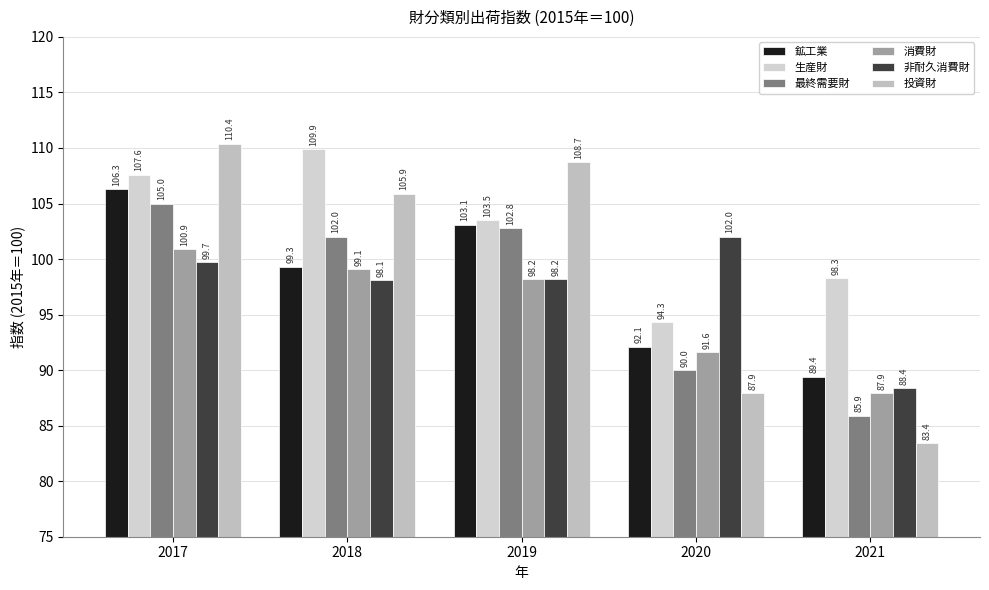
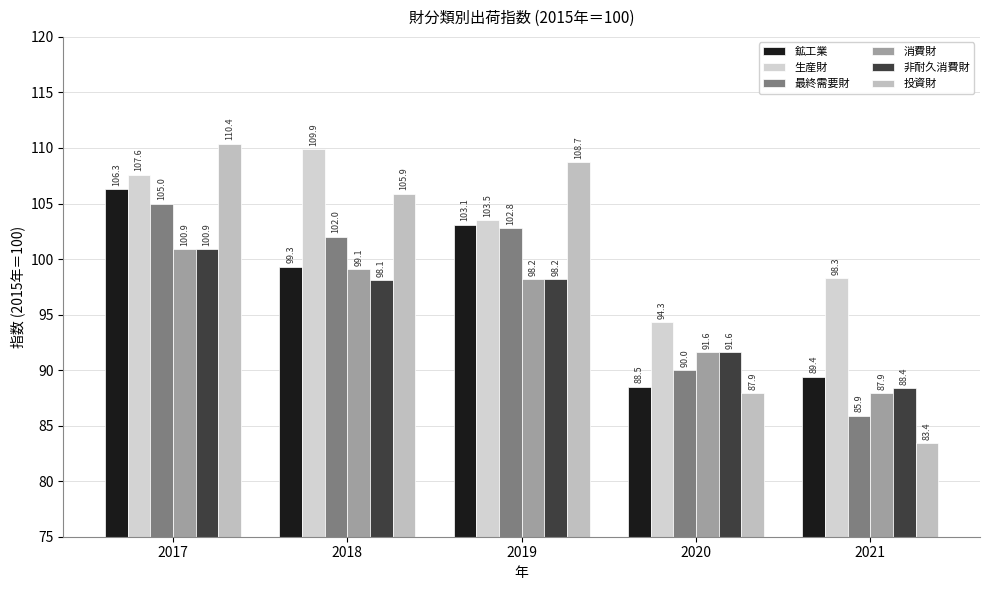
  {
    "鉱工業": {
      "2017": 106.3,
      "2018": 99.3,
      "2019": 103.1,
-     "2020": 92.1,
+     "2020": 88.5,
      "2021": 89.4
    },
    "非耐久消費財": {
-     "2017": 99.7,
+     "2017": 100.9,
      "2018": 98.1,
      "2019": 98.2,
-     "2020": 102.0,
+     "2020": 91.6,
      "2021": 88.4
    }
  }
